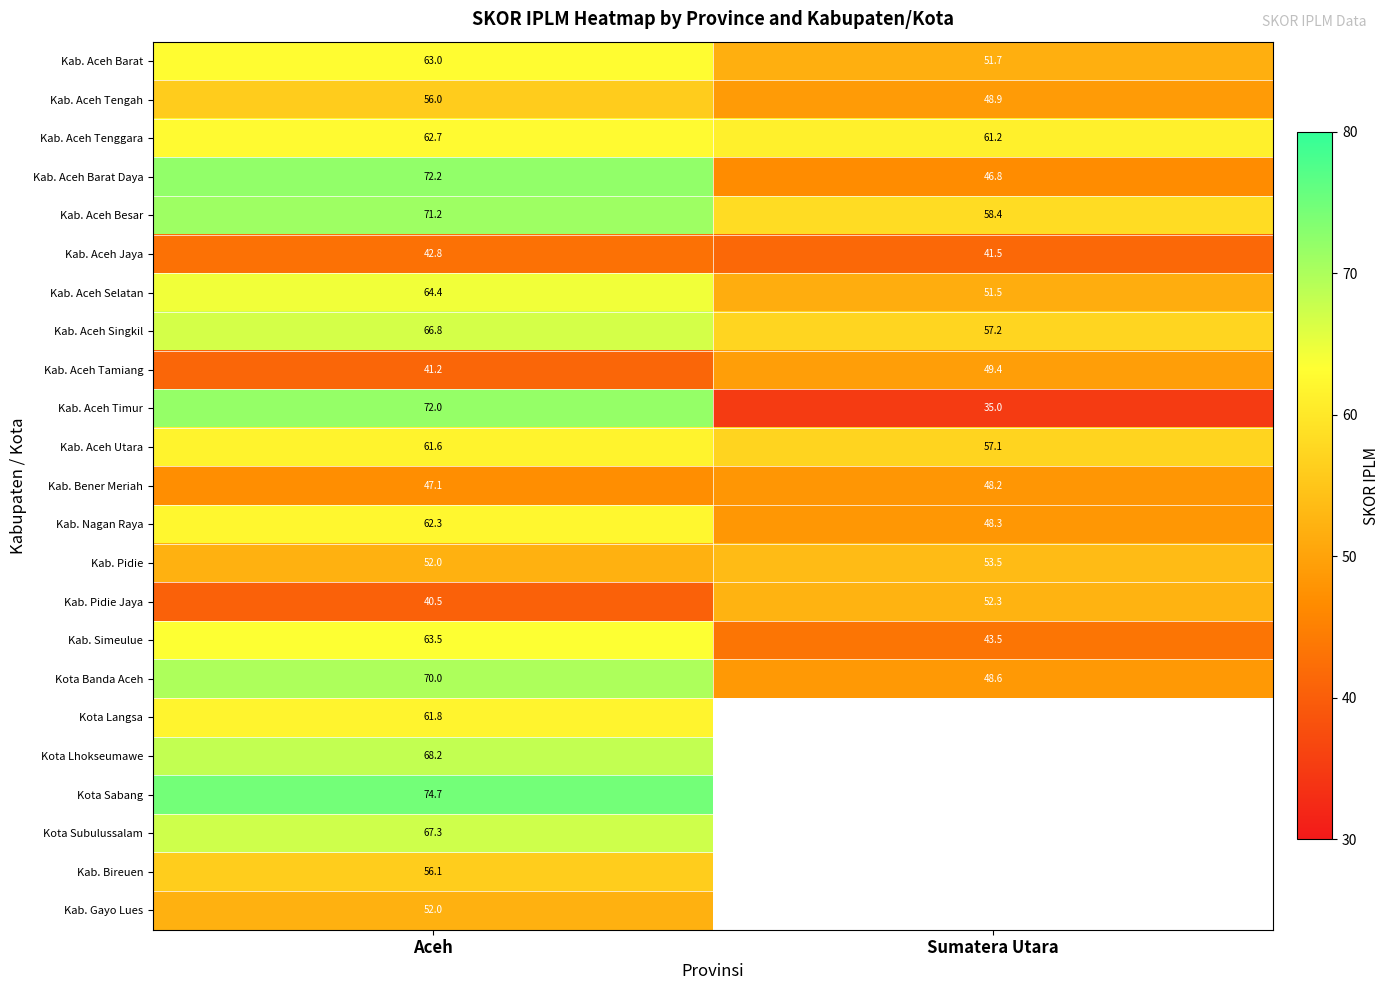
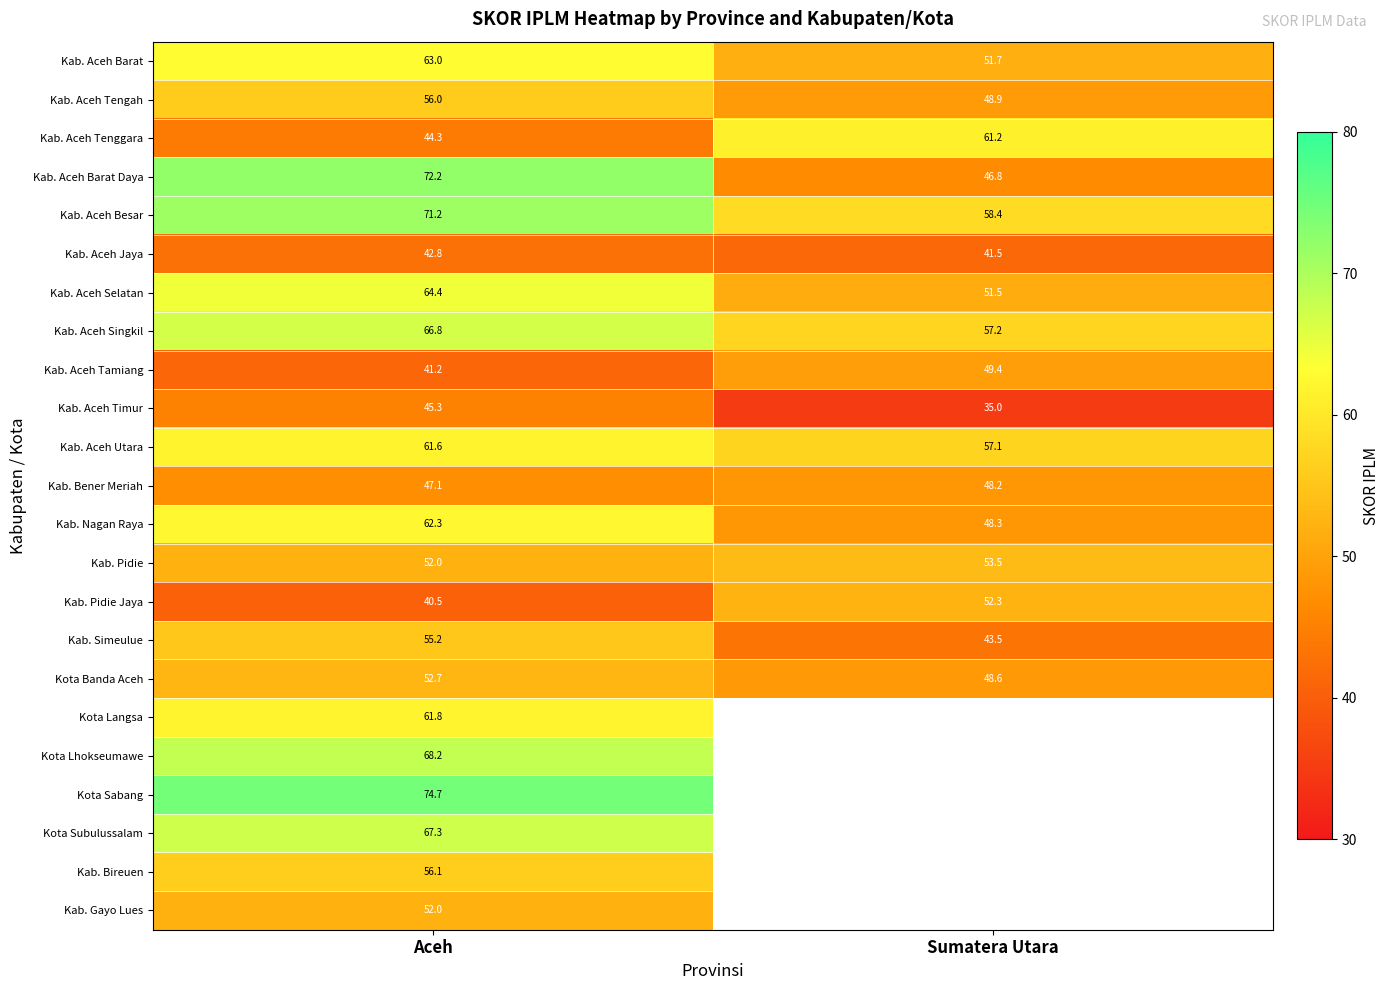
  {
    "Kab. Aceh Barat": {
      "Aceh": 63.0,
      "Sumatera Utara": 51.7
    },
    "Kab. Aceh Tengah": {
      "Aceh": 56.0,
      "Sumatera Utara": 48.9
    },
    "Kab. Aceh Tenggara": {
-     "Aceh": 62.7,
+     "Aceh": 44.3,
      "Sumatera Utara": 61.2
    },
    "Kab. Aceh Barat Daya": {
      "Aceh": 72.2,
      "Sumatera Utara": 46.8
    },
    "Kab. Aceh Besar": {
      "Aceh": 71.2,
      "Sumatera Utara": 58.4
    },
    "Kab. Aceh Jaya": {
      "Aceh": 42.8,
      "Sumatera Utara": 41.5
    },
    "Kab. Aceh Selatan": {
      "Aceh": 64.4,
      "Sumatera Utara": 51.5
    },
    "Kab. Aceh Singkil": {
      "Aceh": 66.8,
      "Sumatera Utara": 57.2
    },
    "Kab. Aceh Tamiang": {
      "Aceh": 41.2,
      "Sumatera Utara": 49.4
    },
    "Kab. Aceh Timur": {
-     "Aceh": 72.0,
+     "Aceh": 45.3,
      "Sumatera Utara": 35.0
    },
    "Kab. Aceh Utara": {
      "Aceh": 61.6,
      "Sumatera Utara": 57.1
    },
    "Kab. Bener Meriah": {
      "Aceh": 47.1,
      "Sumatera Utara": 48.2
    },
    "Kab. Nagan Raya": {
      "Aceh": 62.3,
      "Sumatera Utara": 48.3
    },
    "Kab. Pidie": {
      "Aceh": 52.0,
      "Sumatera Utara": 53.5
    },
    "Kab. Pidie Jaya": {
      "Aceh": 40.5,
      "Sumatera Utara": 52.3
    },
    "Kab. Simeulue": {
-     "Aceh": 63.5,
+     "Aceh": 55.2,
      "Sumatera Utara": 43.5
    },
    "Kota Banda Aceh": {
-     "Aceh": 70.0,
+     "Aceh": 52.7,
      "Sumatera Utara": 48.6
    },
    "Kota Langsa": {
      "Aceh": 61.8
    },
    "Kota Lhokseumawe": {
      "Aceh": 68.2
    },
    "Kota Sabang": {
      "Aceh": 74.7
    },
    "Kota Subulussalam": {
      "Aceh": 67.3
    },
    "Kab. Bireuen": {
      "Aceh": 56.1
    },
    "Kab. Gayo Lues": {
      "Aceh": 52.0
    }
  }
